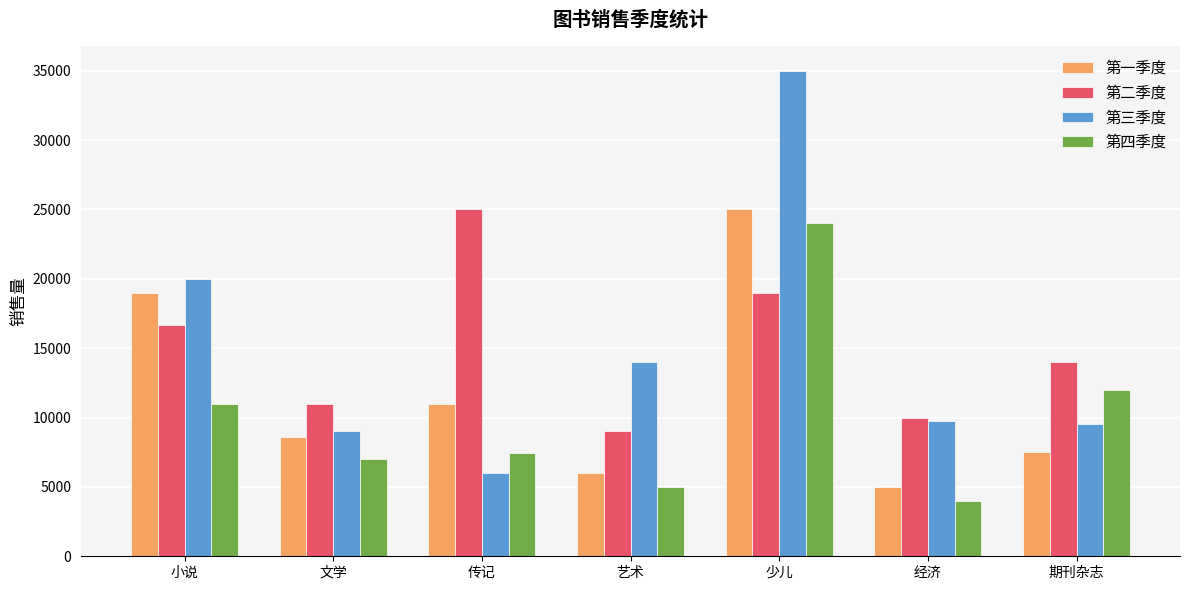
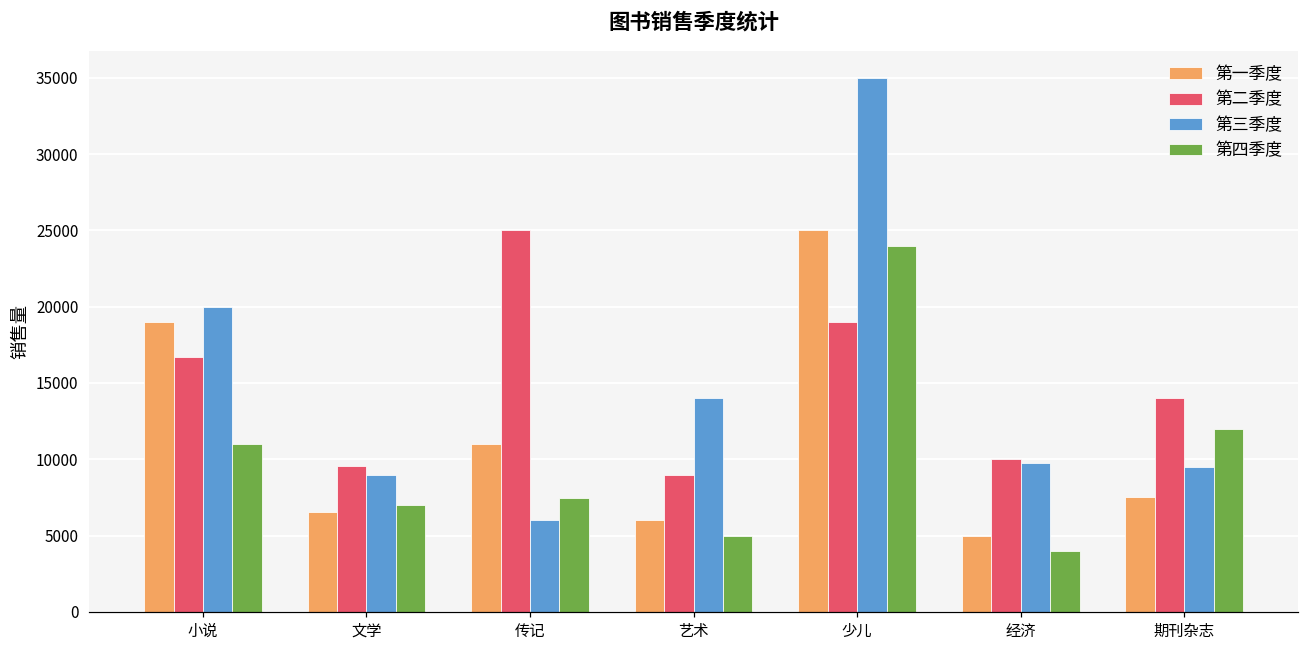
  {
    "第一季度": {
      "小说": 19000,
-     "文学": 8600,
+     "文学": 6500,
      "传记": 11000,
      "艺术": 6000,
      "少儿": 25000,
      "经济": 5000,
      "期刊杂志": 7500
    },
    "第二季度": {
      "小说": 16700,
-     "文学": 11000,
+     "文学": 9500,
      "传记": 25000,
      "艺术": 9000,
      "少儿": 19000,
      "经济": 10000,
      "期刊杂志": 14000
    },
    "第三季度": {
      "小说": 20000,
      "文学": 9000,
      "传记": 6000,
      "艺术": 14000,
      "少儿": 35000,
      "经济": 9700,
      "期刊杂志": 9500
    },
    "第四季度": {
      "小说": 11000,
      "文学": 7000,
      "传记": 7500,
      "艺术": 5000,
      "少儿": 24000,
      "经济": 4000,
      "期刊杂志": 12000
    }
  }
